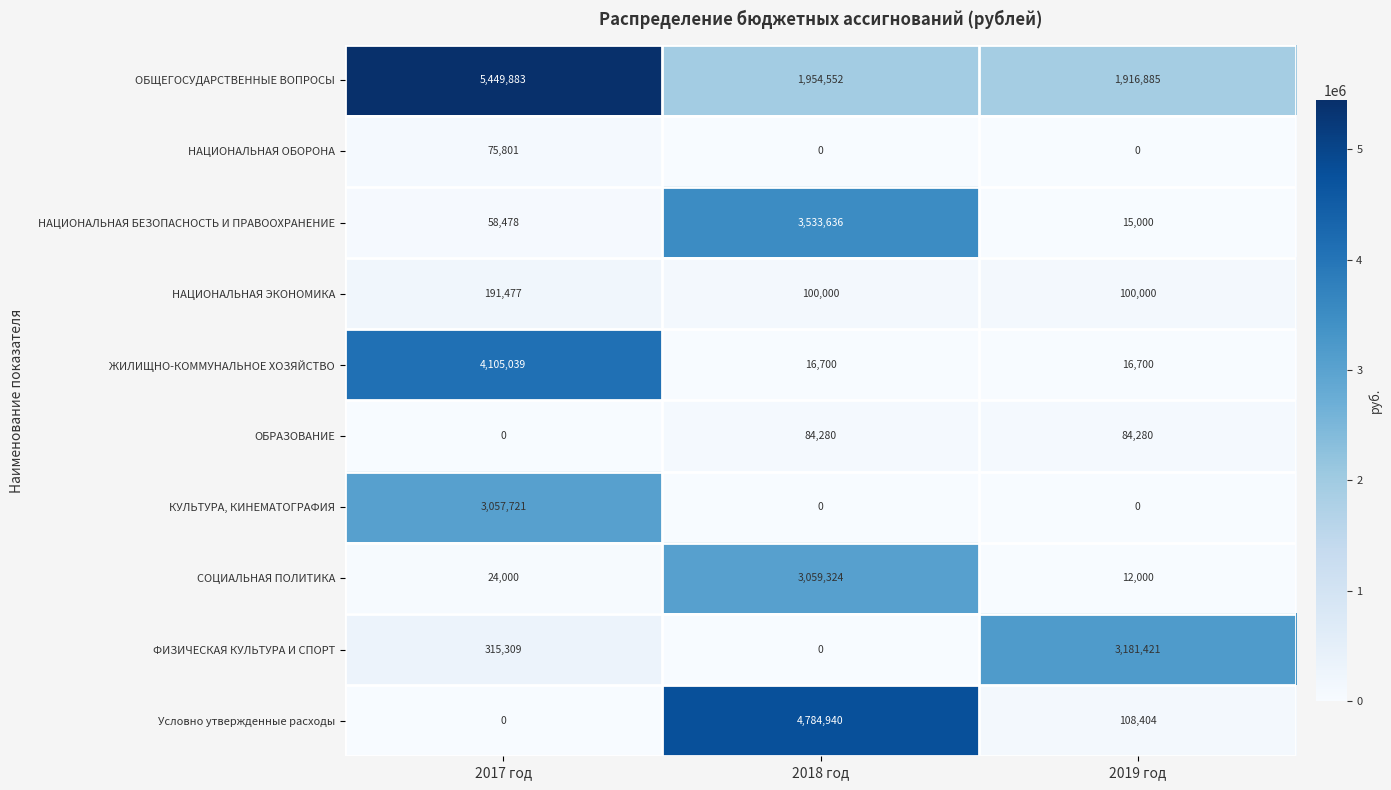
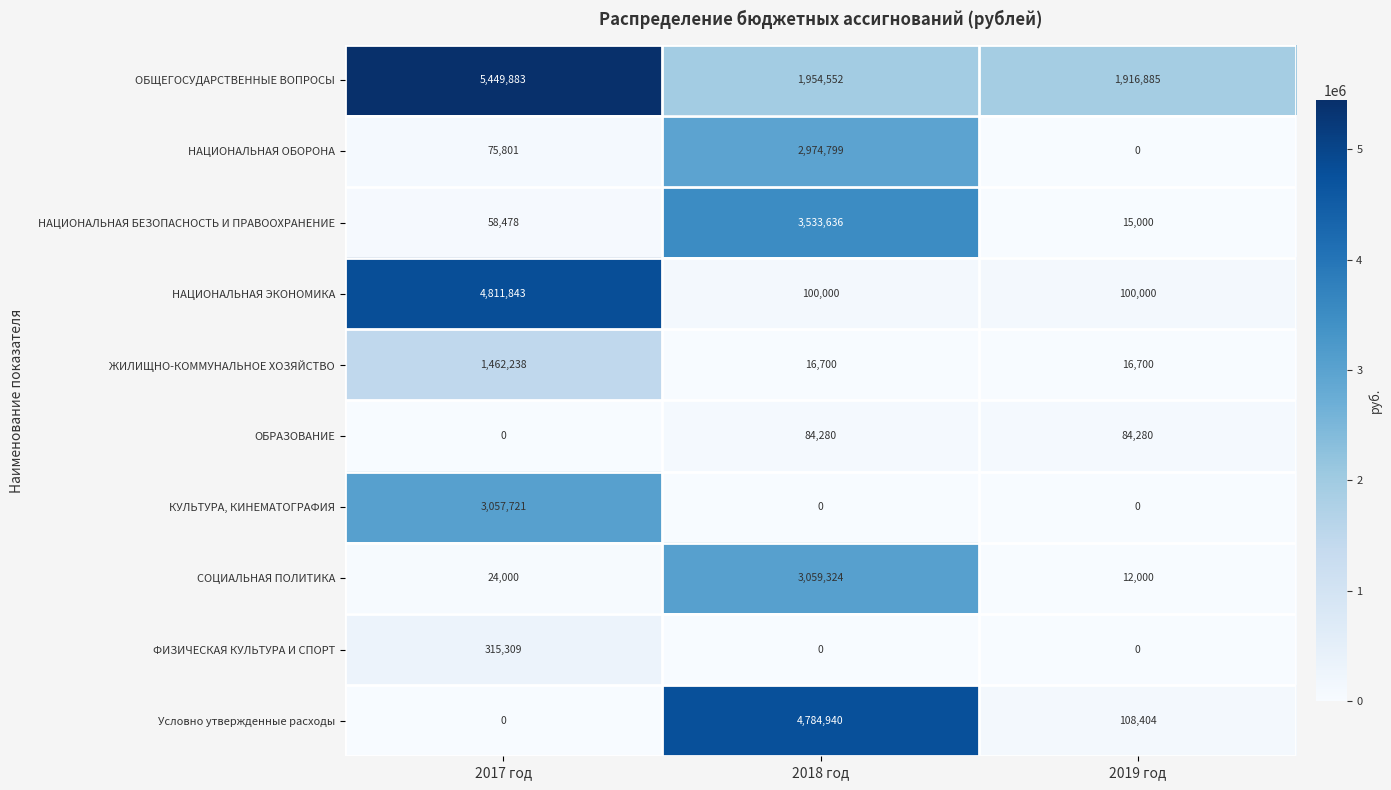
  {
    "ОБЩЕГОСУДАРСТВЕННЫЕ ВОПРОСЫ": {
      "2017 год": "5,449,883",
      "2018 год": "1,954,552",
      "2019 год": "1,916,885"
    },
    "НАЦИОНАЛЬНАЯ ОБОРОНА": {
      "2017 год": "75,801",
-     "2018 год": "0",
+     "2018 год": "2,974,799",
      "2019 год": "0"
    },
    "НАЦИОНАЛЬНАЯ БЕЗОПАСНОСТЬ И ПРАВООХРАНЕНИЕ": {
      "2017 год": "58,478",
      "2018 год": "3,533,636",
      "2019 год": "15,000"
    },
    "НАЦИОНАЛЬНАЯ ЭКОНОМИКА": {
-     "2017 год": "191,477",
+     "2017 год": "4,811,843",
      "2018 год": "100,000",
      "2019 год": "100,000"
    },
    "ЖИЛИЩНО-КОММУНАЛЬНОЕ ХОЗЯЙСТВО": {
-     "2017 год": "4,105,039",
+     "2017 год": "1,462,238",
      "2018 год": "16,700",
      "2019 год": "16,700"
    },
    "ОБРАЗОВАНИЕ": {
      "2017 год": "0",
      "2018 год": "84,280",
      "2019 год": "84,280"
    },
    "КУЛЬТУРА, КИНЕМАТОГРАФИЯ": {
      "2017 год": "3,057,721",
      "2018 год": "0",
      "2019 год": "0"
    },
    "СОЦИАЛЬНАЯ ПОЛИТИКА": {
      "2017 год": "24,000",
      "2018 год": "3,059,324",
      "2019 год": "12,000"
    },
    "ФИЗИЧЕСКАЯ КУЛЬТУРА И СПОРТ": {
      "2017 год": "315,309",
      "2018 год": "0",
-     "2019 год": "3,181,421"
+     "2019 год": "0"
    },
    "Условно утвержденные расходы": {
      "2017 год": "0",
      "2018 год": "4,784,940",
      "2019 год": "108,404"
    }
  }
